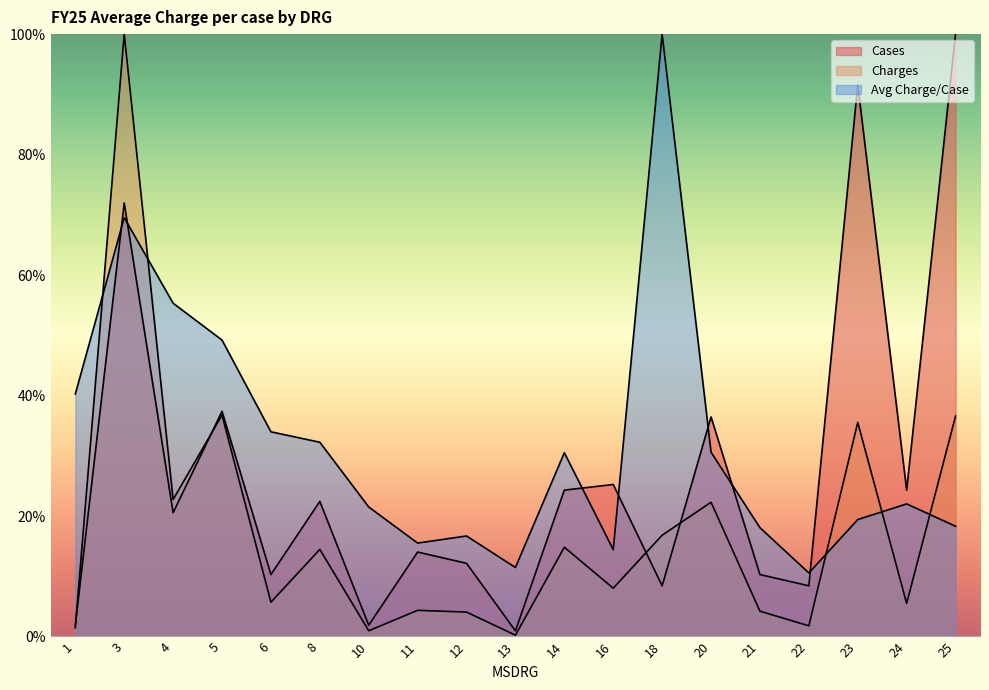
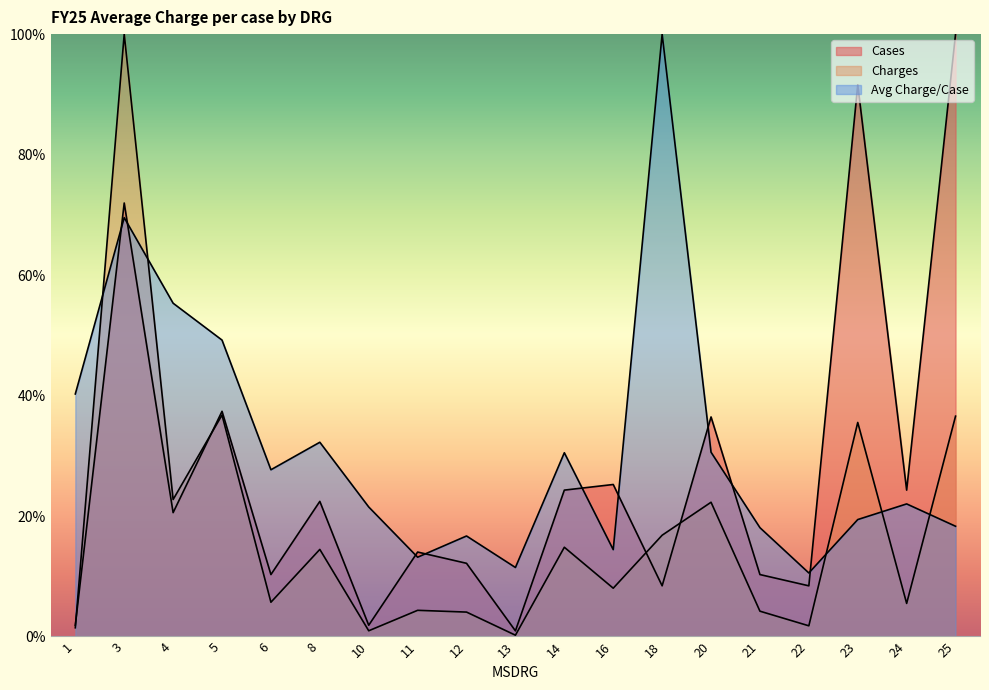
  {
    "Avg Charge/Case": {
      "1": "40%",
      "3": "70%",
      "4": "55%",
      "5": "49%",
-     "6": "34%",
+     "6": "28%",
      "8": "32%",
      "10": "21%",
-     "11": "16%",
+     "11": "13%",
      "12": "17%",
      "13": "11%",
      "14": "31%",
      "16": "14%",
      "18": "100%",
      "20": "31%",
      "21": "18%",
      "22": "11%",
      "23": "19%",
      "24": "22%",
      "25": "18%"
    }
  }
